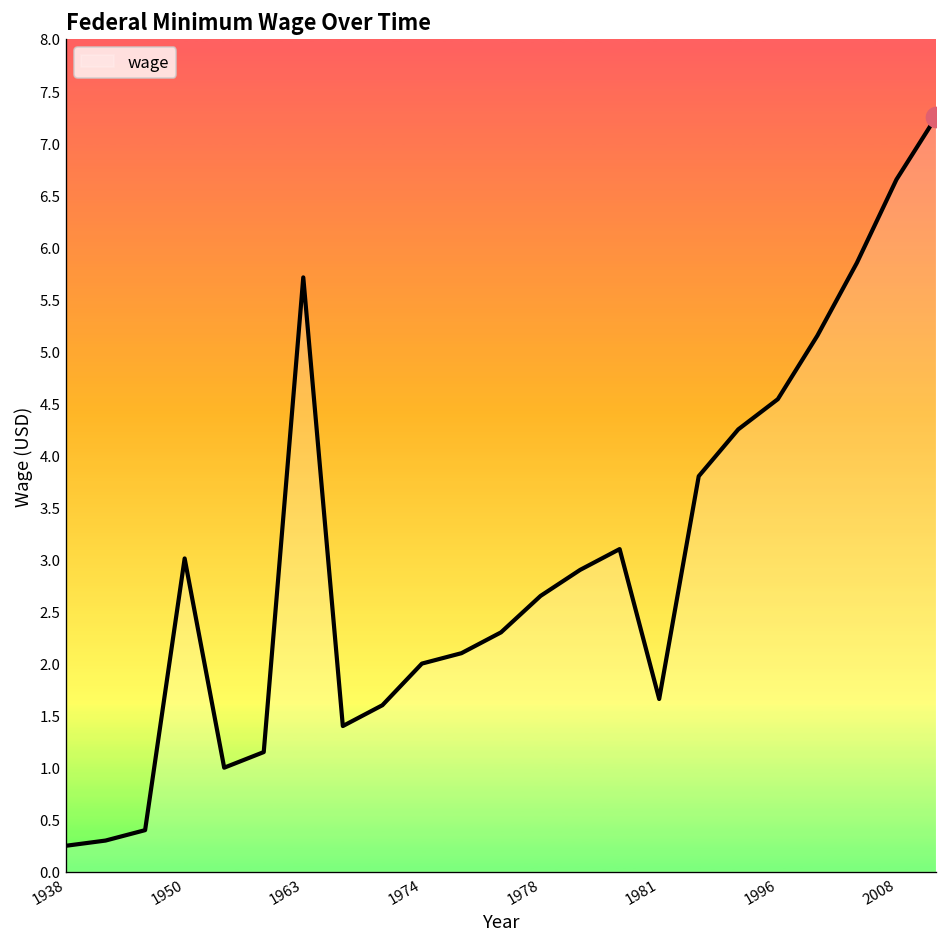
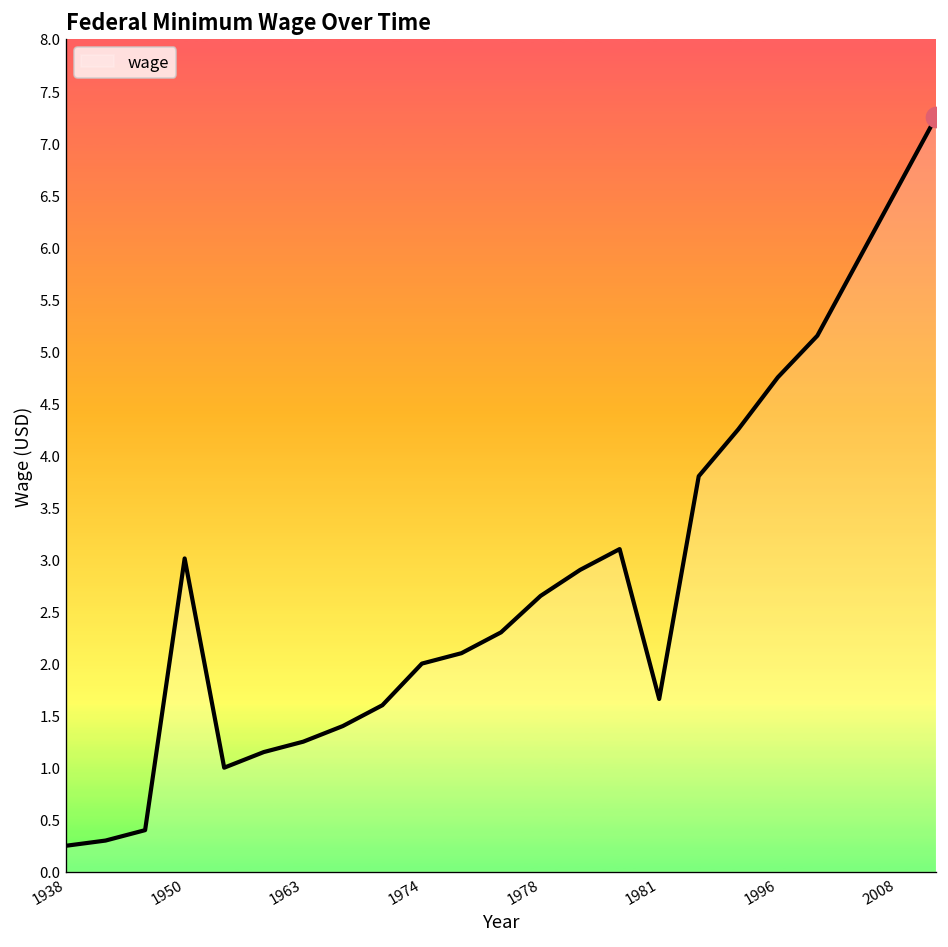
  {
    "wage": {
      "1938": 0.3,
      "1950": 3.0,
-     "1963": 5.7,
+     "1963": 1.3,
      "1974": 2.0,
      "1978": 2.7,
      "1981": 1.7,
-     "1996": 4.5,
-     "2008": 6.7
+     "1996": 4.8,
+     "2008": 6.6
    }
  }
